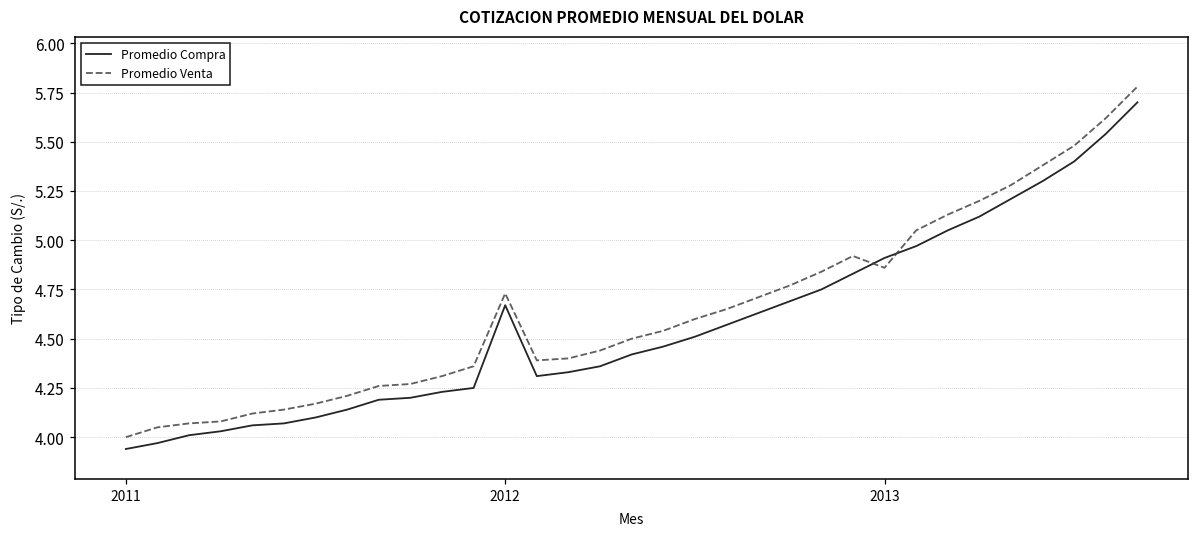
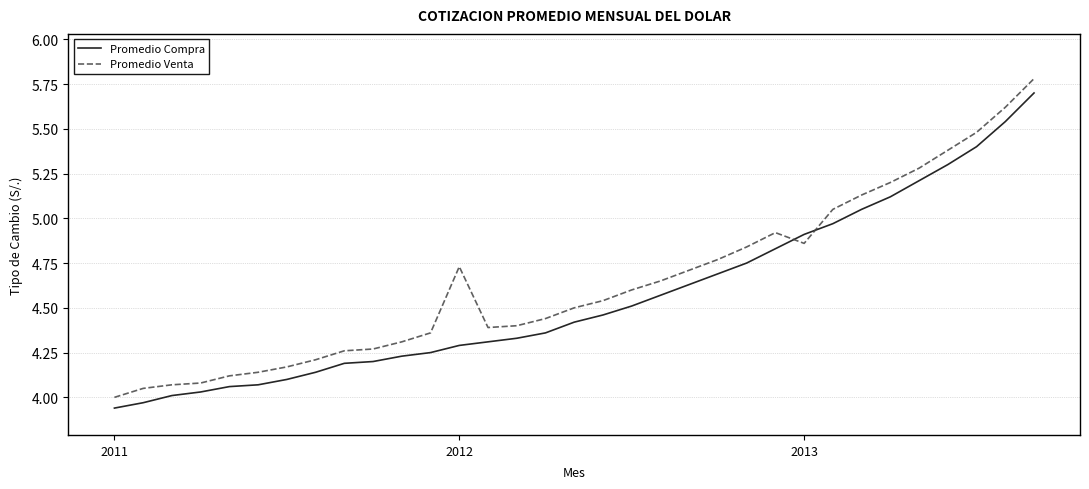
  {
    "Promedio Compra": {
      "2011": 3.94,
-     "2012": 4.67,
+     "2012": 4.29,
      "2013": 4.91
    },
    "Promedio Venta": {
      "2011": 4.00,
      "2012": 4.73,
      "2013": 4.86
    }
  }
